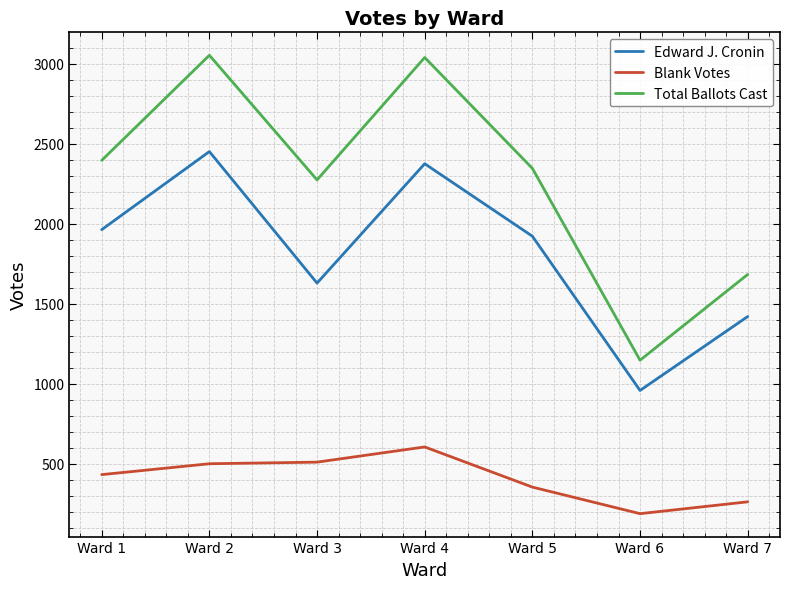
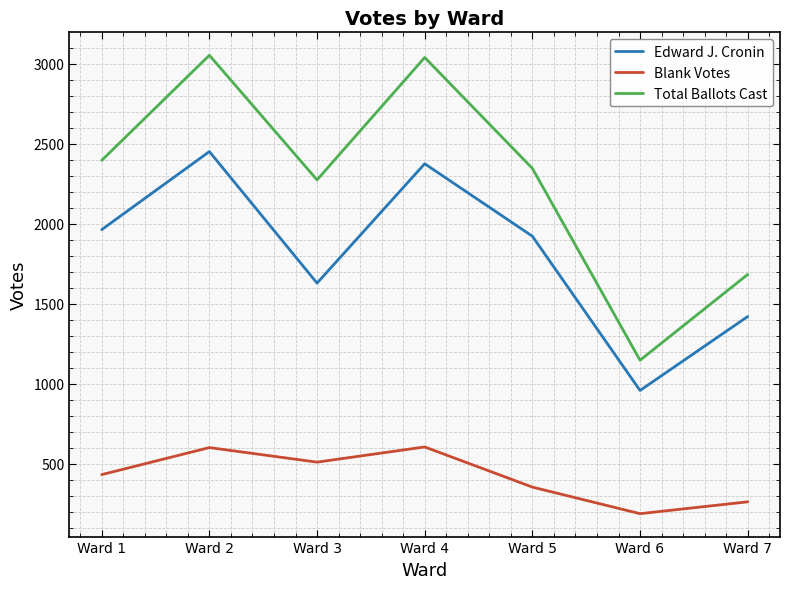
  {
    "Edward J. Cronin": {
      "Ward 1": 1960,
      "Ward 2": 2450,
      "Ward 3": 1630,
      "Ward 4": 2380,
      "Ward 5": 1920,
      "Ward 6": 960,
      "Ward 7": 1420
    },
    "Blank Votes": {
      "Ward 1": 430,
-     "Ward 2": 500,
+     "Ward 2": 600,
      "Ward 3": 510,
      "Ward 4": 610,
      "Ward 5": 360,
      "Ward 6": 190,
      "Ward 7": 260
    },
    "Total Ballots Cast": {
      "Ward 1": 2400,
      "Ward 2": 3050,
      "Ward 3": 2280,
      "Ward 4": 3040,
      "Ward 5": 2350,
      "Ward 6": 1150,
      "Ward 7": 1680
    }
  }
